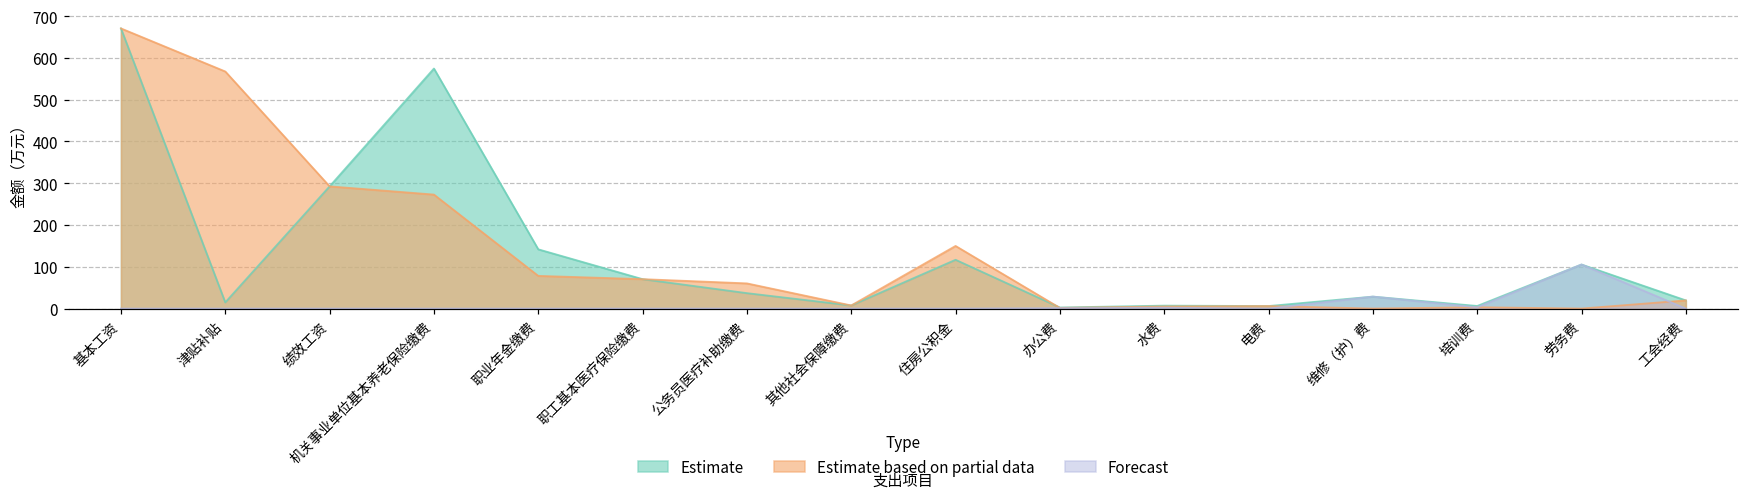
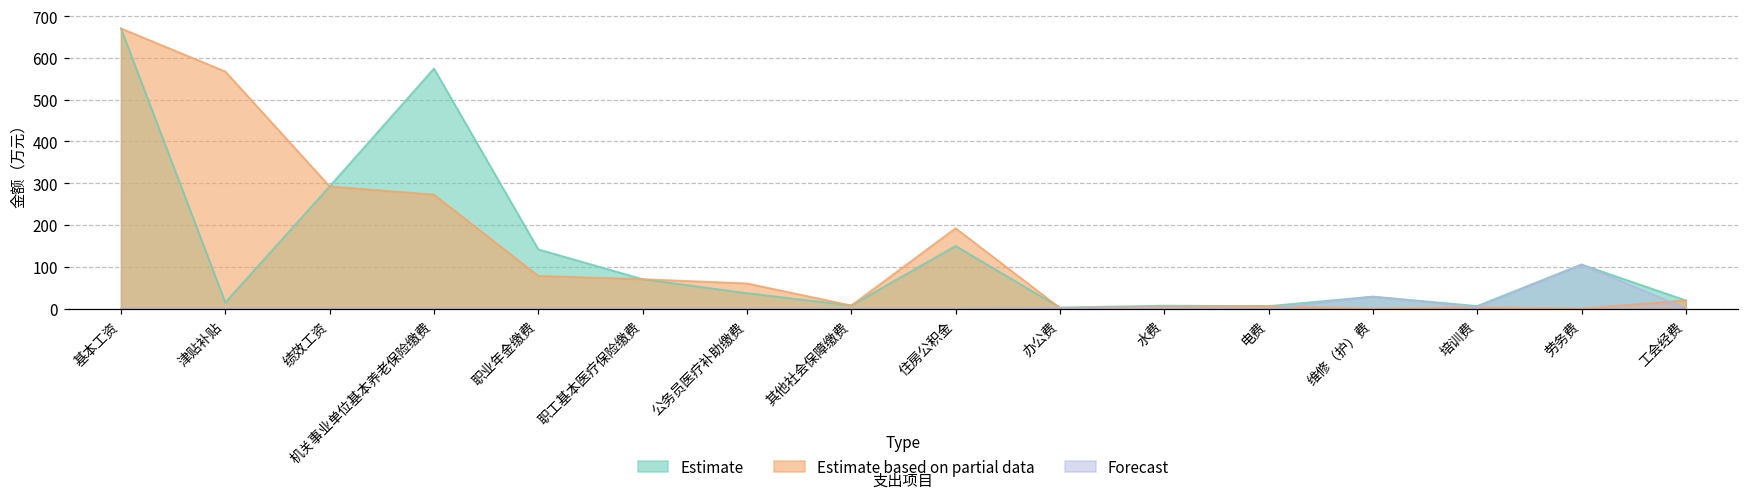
  {
    "Estimate": {
      "津贴补贴": 10,
      "机关事业单位基本养老保险缴费": 570,
      "职业年金缴费": 140,
      "公务员医疗补助缴费": 40,
-     "住房公积金": 120
+     "住房公积金": 150
    },
    "Estimate based on partial data": {
      "津贴补贴": 570,
      "机关事业单位基本养老保险缴费": 270,
      "职业年金缴费": 80,
      "公务员医疗补助缴费": 60,
-     "住房公积金": 150,
+     "住房公积金": 190,
      "维修（护）费": 0,
      "劳务费": 0
    },
    "Forecast": {
      "基本工资": 0,
      "津贴补贴": 0,
      "绩效工资": 0,
      "机关事业单位基本养老保险缴费": 0,
      "职业年金缴费": 0,
      "职工基本医疗保险缴费": 0,
      "公务员医疗补助缴费": 0,
      "其他社会保障缴费": 0,
      "住房公积金": 0,
      "工会经费": 0
    }
  }
